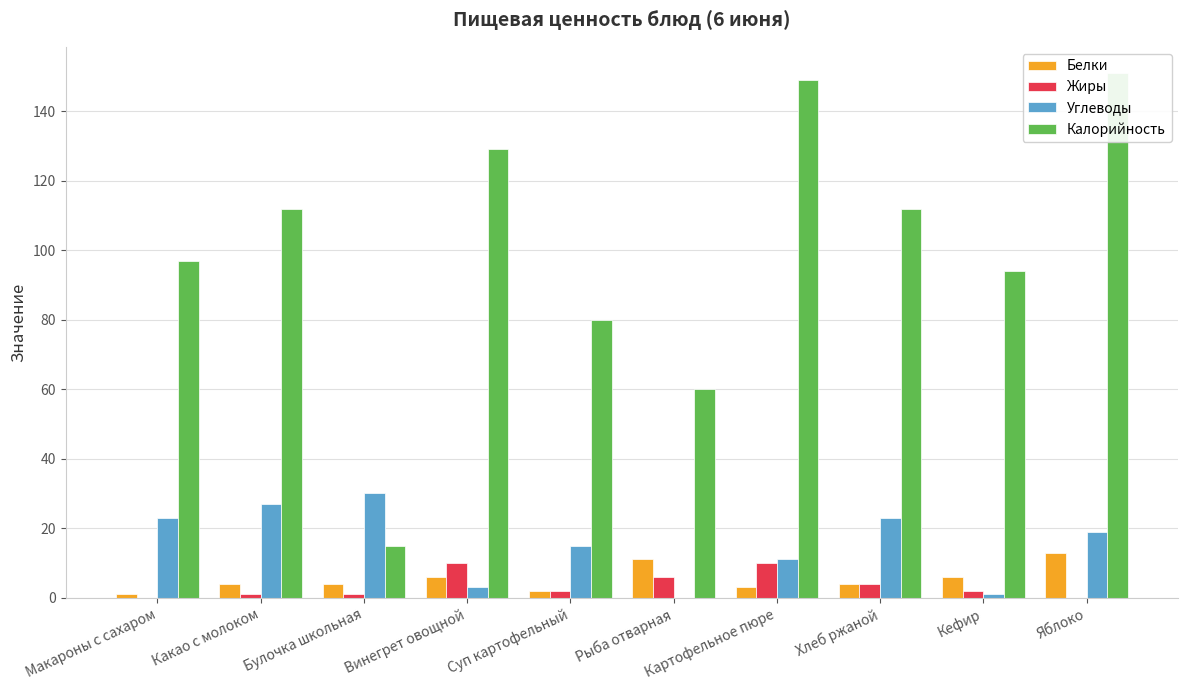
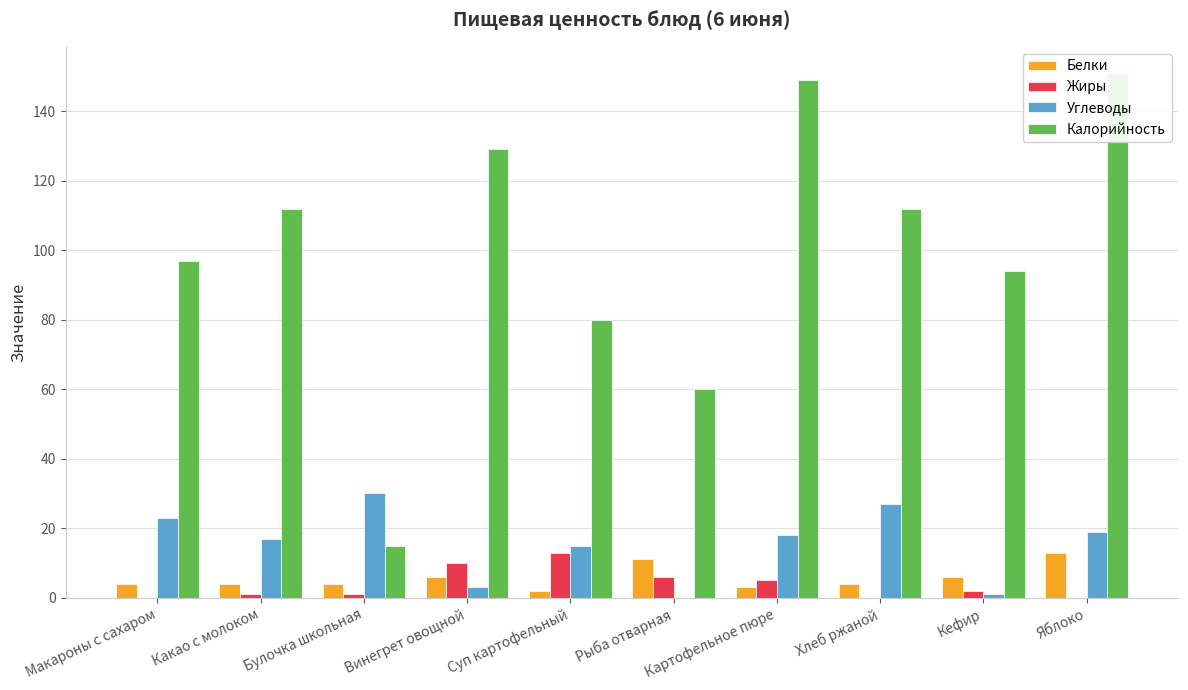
  {
    "Белки": {
-     "Макароны с сахаром": 1,
+     "Макароны с сахаром": 4,
      "Какао с молоком": 4,
      "Булочка школьная": 4,
      "Винегрет овощной": 6,
      "Суп картофельный": 2,
      "Рыба отварная": 11,
      "Картофельное пюре": 3,
      "Хлеб ржаной": 4,
      "Кефир": 6,
      "Яблоко": 13
    },
    "Жиры": {
      "Макароны с сахаром": 0,
      "Какао с молоком": 1,
      "Булочка школьная": 1,
      "Винегрет овощной": 10,
-     "Суп картофельный": 2,
+     "Суп картофельный": 13,
      "Рыба отварная": 6,
-     "Картофельное пюре": 10,
-     "Хлеб ржаной": 4,
+     "Картофельное пюре": 5,
+     "Хлеб ржаной": 0,
      "Кефир": 2,
      "Яблоко": 0
    },
    "Углеводы": {
      "Макароны с сахаром": 23,
-     "Какао с молоком": 27,
+     "Какао с молоком": 17,
      "Булочка школьная": 30,
      "Винегрет овощной": 3,
      "Суп картофельный": 15,
      "Рыба отварная": 0,
-     "Картофельное пюре": 11,
-     "Хлеб ржаной": 23,
+     "Картофельное пюре": 18,
+     "Хлеб ржаной": 27,
      "Кефир": 1,
      "Яблоко": 19
    },
    "Калорийность": {
      "Макароны с сахаром": 97,
      "Какао с молоком": 112,
      "Булочка школьная": 15,
      "Винегрет овощной": 129,
      "Суп картофельный": 80,
      "Рыба отварная": 60,
      "Картофельное пюре": 149,
      "Хлеб ржаной": 112,
      "Кефир": 94
    }
  }
